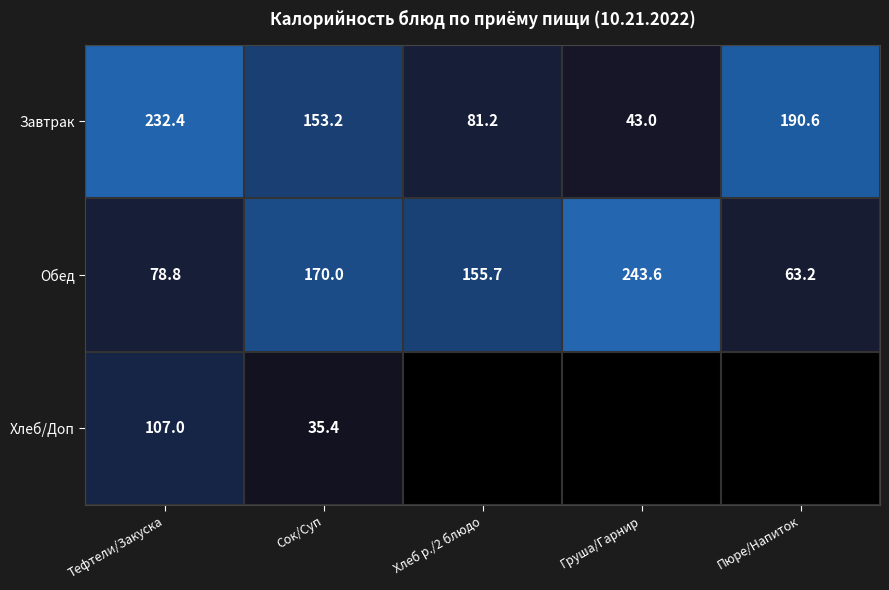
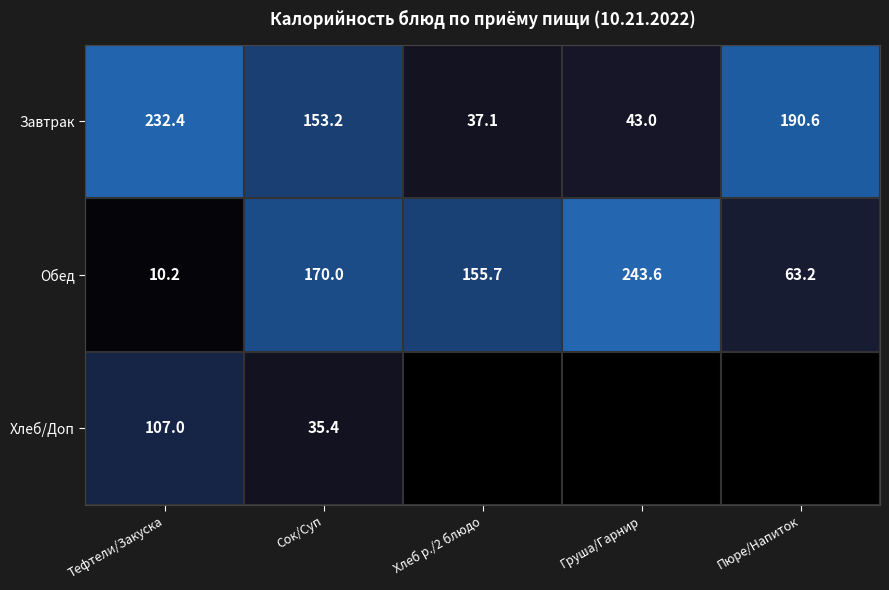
  {
    "Завтрак": {
      "Тефтели/Закуска": 232.4,
      "Сок/Суп": 153.2,
-     "Хлеб р./2 блюдо": 81.2,
+     "Хлеб р./2 блюдо": 37.1,
      "Груша/Гарнир": 43.0,
      "Пюре/Напиток": 190.6
    },
    "Обед": {
-     "Тефтели/Закуска": 78.8,
+     "Тефтели/Закуска": 10.2,
      "Сок/Суп": 170.0,
      "Хлеб р./2 блюдо": 155.7,
      "Груша/Гарнир": 243.6,
      "Пюре/Напиток": 63.2
    },
    "Хлеб/Доп": {
      "Тефтели/Закуска": 107.0,
      "Сок/Суп": 35.4
    }
  }
